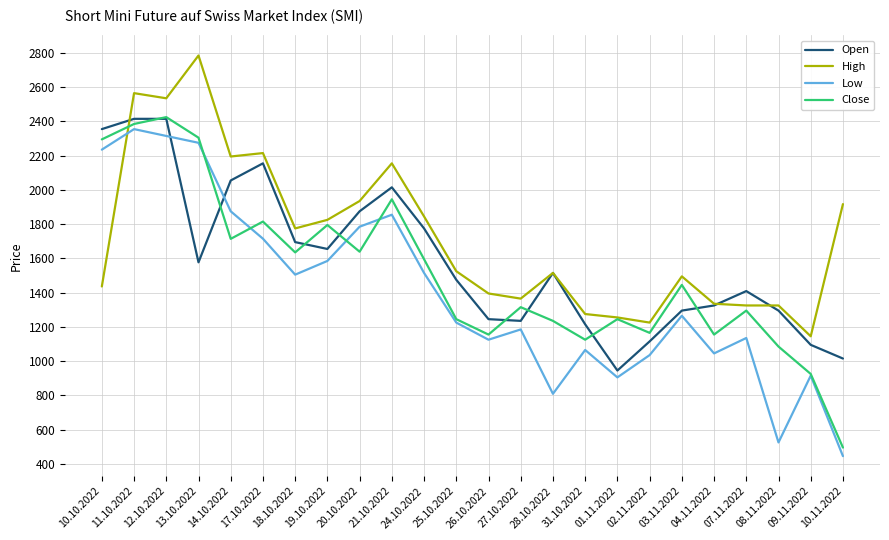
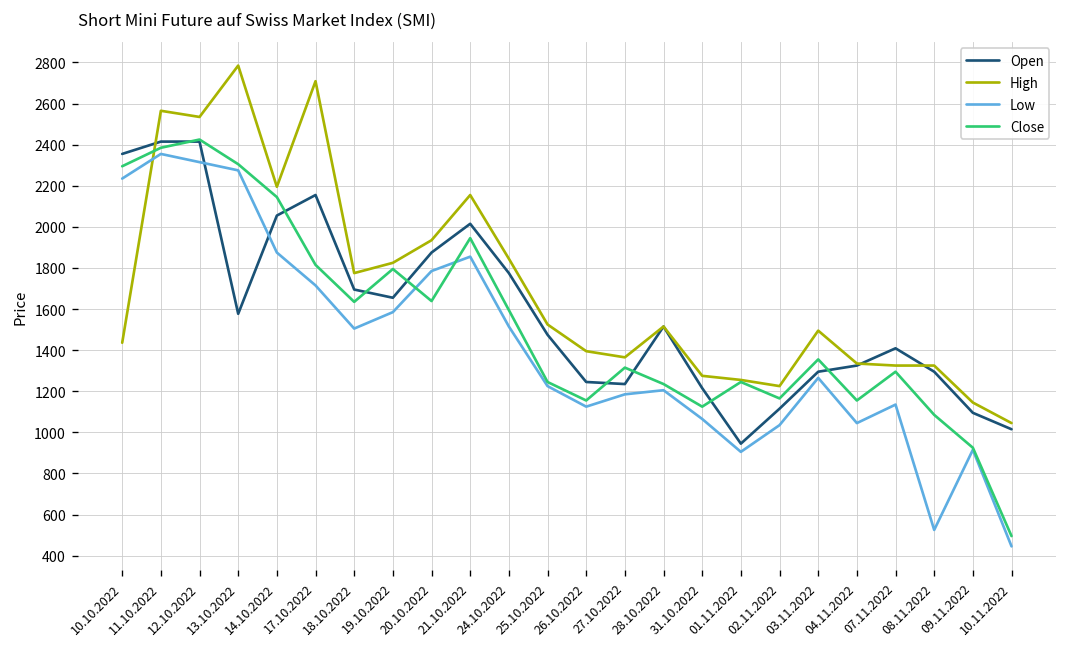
  {
    "Open": {
      "10.10.2022": 2360,
      "11.10.2022": 2420,
      "13.10.2022": 1580,
      "14.10.2022": 2060,
      "17.10.2022": 2160,
      "18.10.2022": 1700,
      "19.10.2022": 1660,
      "20.10.2022": 1880,
      "21.10.2022": 2020,
      "24.10.2022": 1780,
      "25.10.2022": 1480,
      "26.10.2022": 1250,
      "27.10.2022": 1240,
      "31.10.2022": 1220,
      "01.11.2022": 950,
      "02.11.2022": 1120,
      "03.11.2022": 1300,
      "07.11.2022": 1410,
      "08.11.2022": 1300,
      "09.11.2022": 1100,
      "10.11.2022": 1020
    },
    "High": {
      "10.10.2022": 1440,
      "11.10.2022": 2570,
      "12.10.2022": 2540,
      "13.10.2022": 2790,
      "14.10.2022": 2200,
-     "17.10.2022": 2220,
+     "17.10.2022": 2710,
      "18.10.2022": 1780,
      "19.10.2022": 1830,
      "20.10.2022": 1940,
      "21.10.2022": 2160,
      "24.10.2022": 1850,
      "25.10.2022": 1530,
      "26.10.2022": 1400,
      "27.10.2022": 1370,
      "31.10.2022": 1280,
      "02.11.2022": 1230,
      "03.11.2022": 1500,
      "07.11.2022": 1330,
      "08.11.2022": 1330,
      "09.11.2022": 1150,
-     "10.11.2022": 1920
+     "10.11.2022": 1050
    },
    "Low": {
      "10.10.2022": 2240,
      "11.10.2022": 2360,
      "12.10.2022": 2320,
      "13.10.2022": 2280,
      "14.10.2022": 1880,
      "17.10.2022": 1720,
      "18.10.2022": 1510,
      "19.10.2022": 1590,
      "20.10.2022": 1790,
      "21.10.2022": 1860,
      "24.10.2022": 1520,
      "25.10.2022": 1230,
      "26.10.2022": 1130,
      "27.10.2022": 1190,
-     "28.10.2022": 810,
+     "28.10.2022": 1210,
      "31.10.2022": 1070,
      "01.11.2022": 910,
      "02.11.2022": 1040,
      "03.11.2022": 1270,
      "04.11.2022": 1050,
      "07.11.2022": 1140,
      "08.11.2022": 530,
      "10.11.2022": 450
    },
    "Close": {
      "10.10.2022": 2300,
      "11.10.2022": 2390,
      "13.10.2022": 2310,
-     "14.10.2022": 1710,
+     "14.10.2022": 2150,
      "17.10.2022": 1820,
      "18.10.2022": 1640,
      "19.10.2022": 1800,
      "20.10.2022": 1640,
      "21.10.2022": 1950,
      "24.10.2022": 1600,
      "25.10.2022": 1250,
      "26.10.2022": 1160,
      "27.10.2022": 1320,
      "28.10.2022": 1240,
      "31.10.2022": 1130,
      "02.11.2022": 1170,
-     "03.11.2022": 1450,
+     "03.11.2022": 1360,
      "04.11.2022": 1160,
      "07.11.2022": 1300,
      "08.11.2022": 1090,
      "10.11.2022": 500
    }
  }
